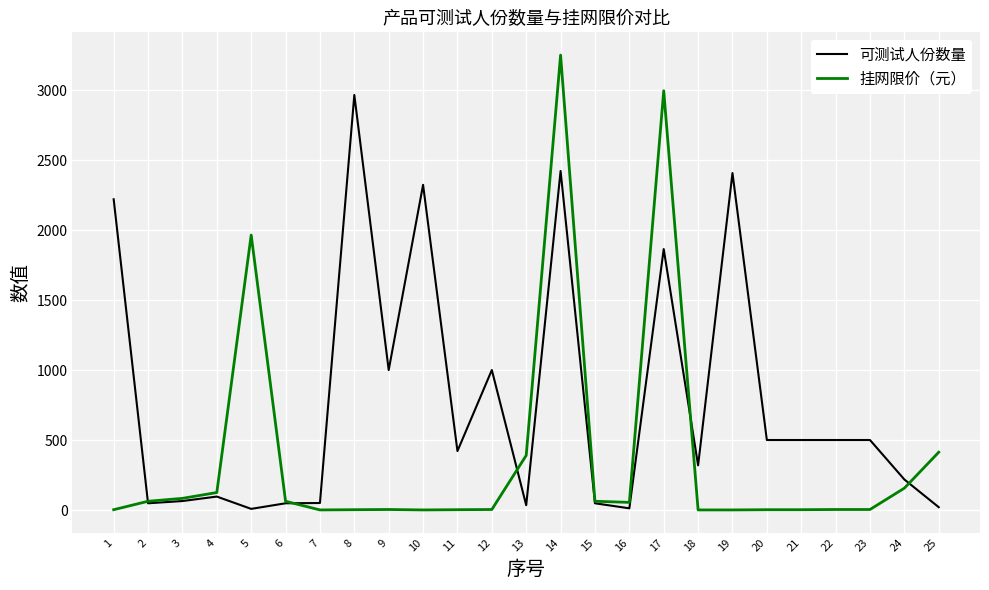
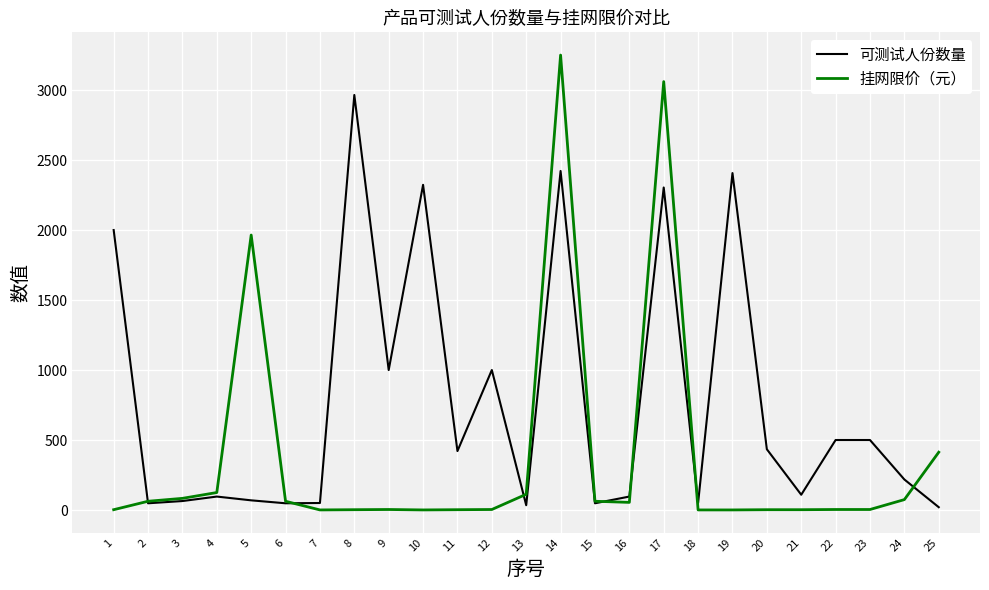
  {
    "可测试人份数量": {
-     "1": 2220,
+     "1": 2000,
      "3": 60,
      "4": 100,
-     "5": 10,
+     "5": 70,
      "7": 50,
      "8": 2970,
      "9": 1000,
      "10": 2320,
      "11": 420,
      "12": 1000,
      "13": 30,
      "14": 2420,
-     "16": 10,
-     "17": 1860,
-     "18": 320,
+     "16": 100,
+     "17": 2300,
+     "18": 50,
      "19": 2410,
-     "20": 500,
-     "21": 500,
+     "20": 430,
+     "21": 110,
      "22": 500,
      "23": 500,
      "24": 220,
      "25": 20
    },
    "挂网限价（元）": {
      "1": 0,
      "3": 80,
      "4": 120,
      "5": 1960,
      "7": 0,
      "8": 0,
      "9": 0,
      "10": 0,
      "11": 0,
      "12": 0,
-     "13": 390,
+     "13": 110,
      "14": 3250,
      "16": 50,
-     "17": 3000,
+     "17": 3060,
      "18": 0,
      "19": 0,
      "20": 0,
      "21": 0,
      "22": 0,
      "23": 0,
-     "24": 160,
+     "24": 70,
      "25": 410
    }
  }
